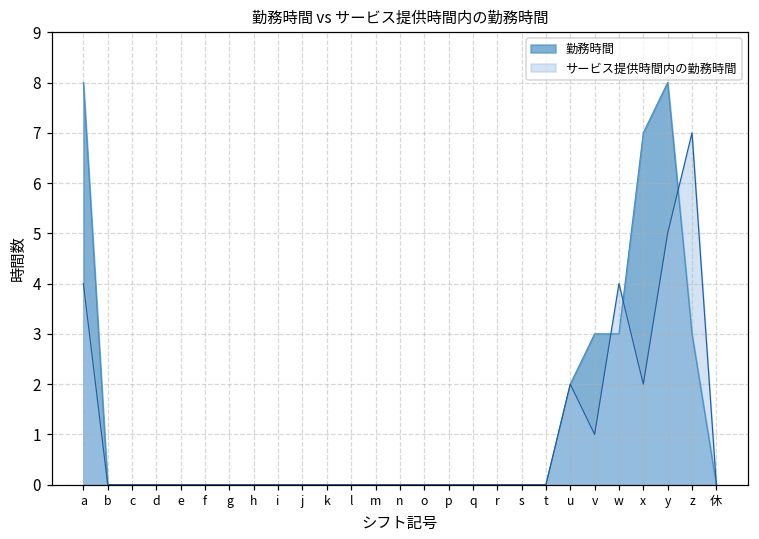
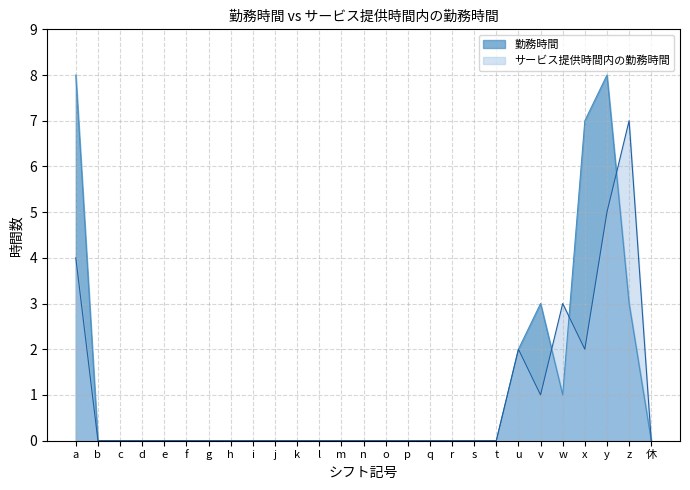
  {
    "勤務時間": {
      "a": 8,
      "v": 3,
-     "w": 3,
+     "w": 1,
      "x": 7,
      "y": 8,
      "z": 3
    },
    "サービス提供時間内の勤務時間": {
      "a": 4,
      "v": 1,
-     "w": 4,
+     "w": 3,
      "x": 2,
      "y": 5,
      "z": 7
    }
  }
